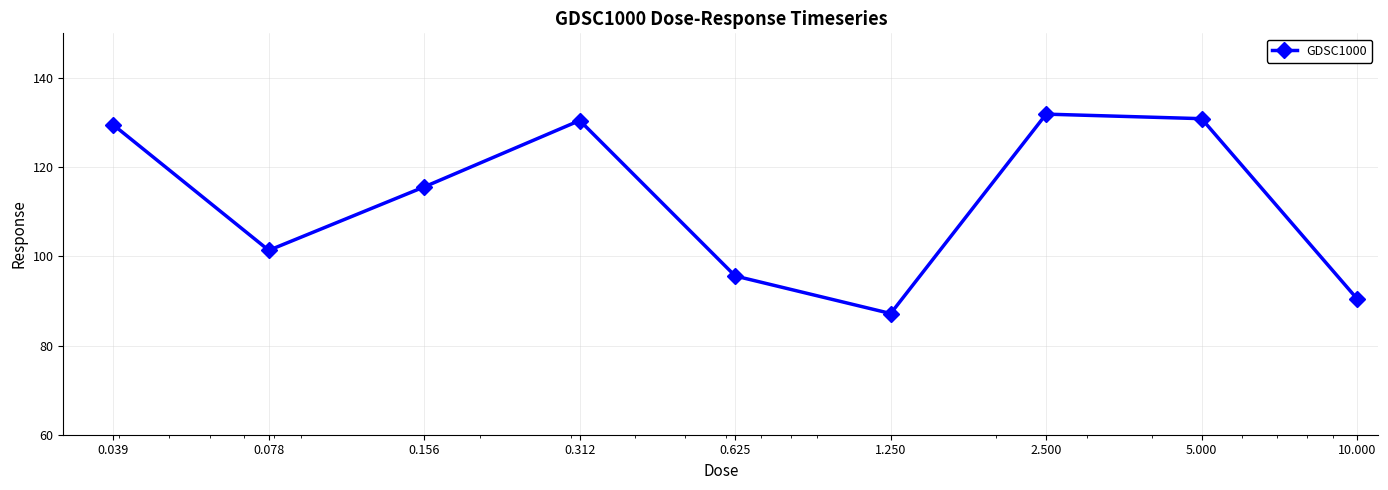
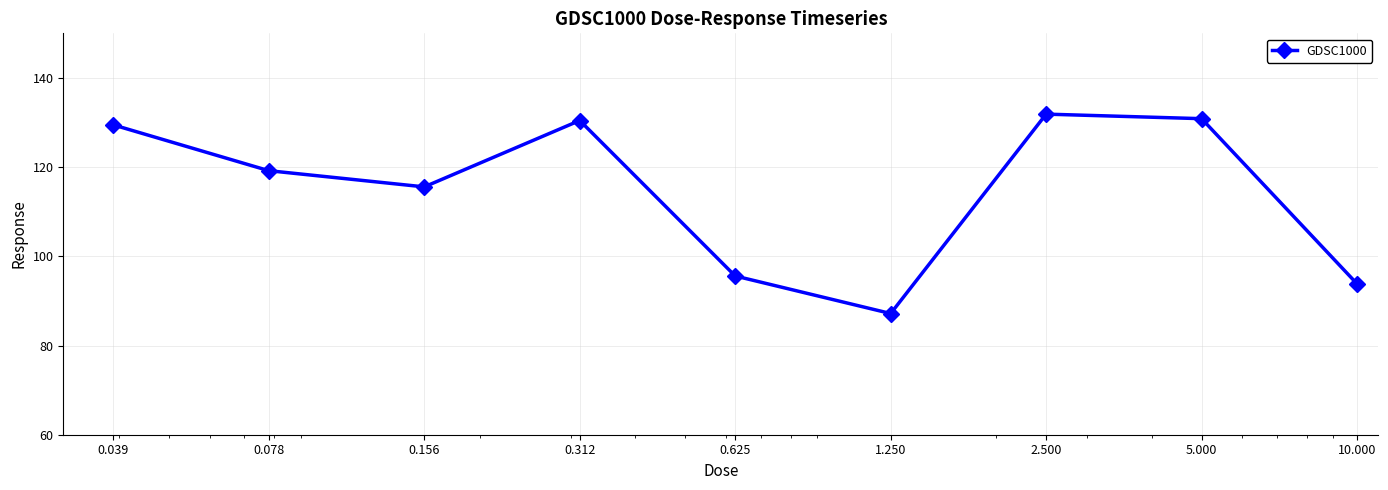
  {
    "0.039": 129,
-   "0.078": 101,
+   "0.078": 119,
    "0.156": 116,
    "0.312": 130,
    "0.625": 96,
    "1.250": 87,
    "2.500": 132,
    "5.000": 131,
-   "10.000": 90
+   "10.000": 94
  }
